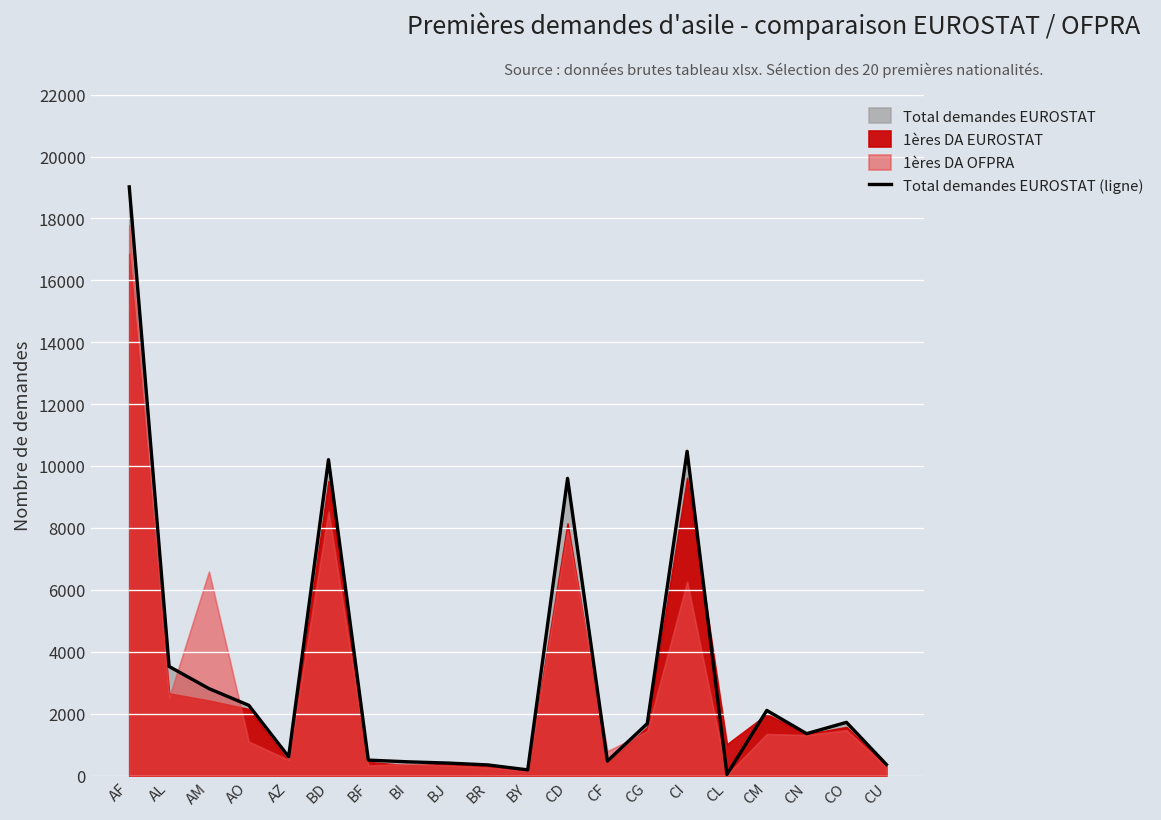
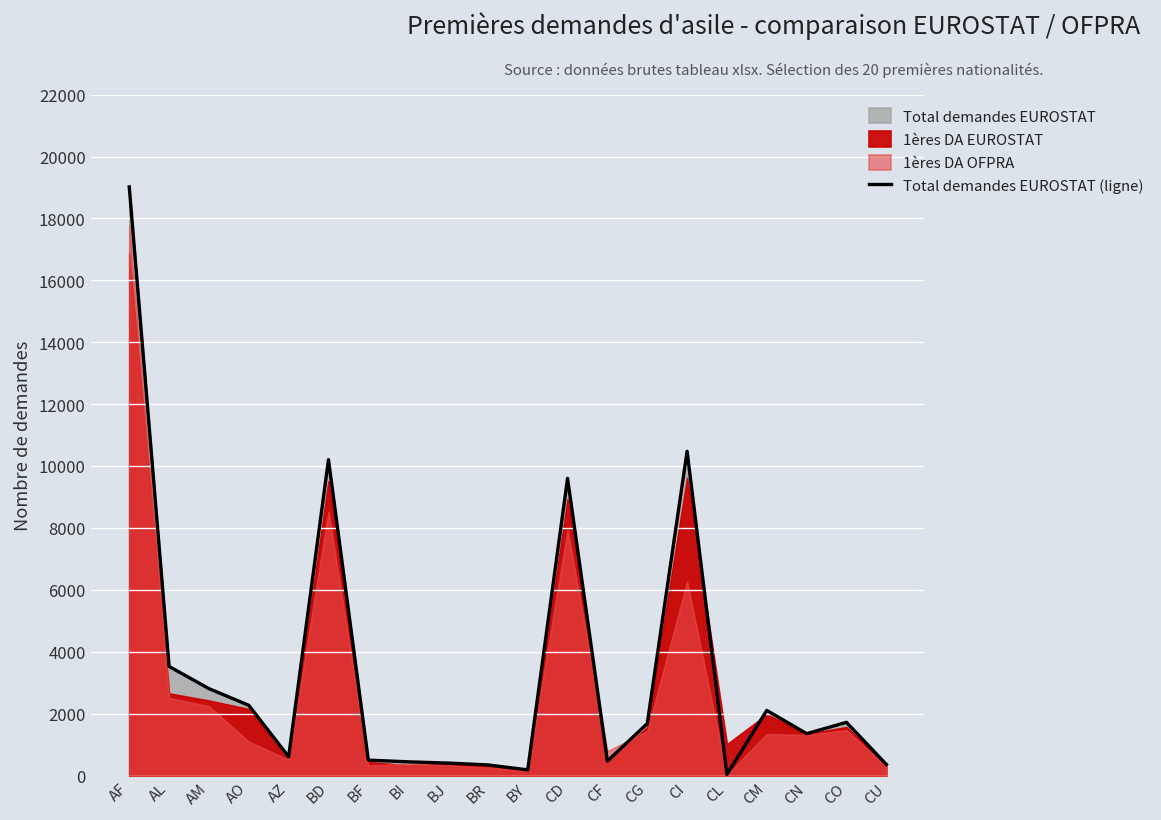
  {
    "Total demandes EUROSTAT": {
      "AF": 19000,
      "AL": 3500,
      "AM": 2800,
      "AO": 2300,
      "AZ": 600,
      "BD": 10200,
      "CD": 9600,
      "CG": 1700,
      "CI": 10500,
      "CM": 2100,
      "CO": 1700
    },
    "1ères DA EUROSTAT": {
      "AF": 16900,
      "AL": 2700,
      "AM": 2400,
      "AO": 2200,
      "BD": 9500,
-     "CD": 8200,
+     "CD": 8900,
      "CG": 1600,
      "CI": 9600,
      "CL": 1000,
      "CM": 2000,
      "CO": 1600
    },
    "1ères DA OFPRA": {
      "AF": 17800,
      "AL": 2500,
-     "AM": 6600,
+     "AM": 2200,
      "AO": 1100,
      "BD": 8500,
      "BF": 300,
      "CD": 7900,
      "CF": 800,
      "CG": 1400,
      "CI": 6300,
      "CM": 1300,
      "CO": 1500
    }
  }
